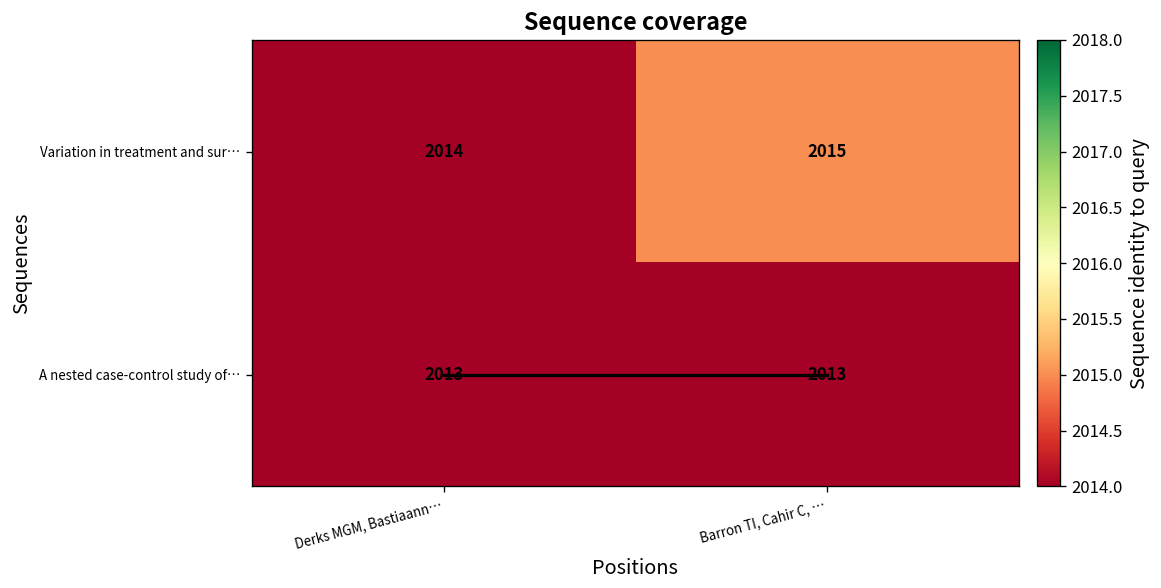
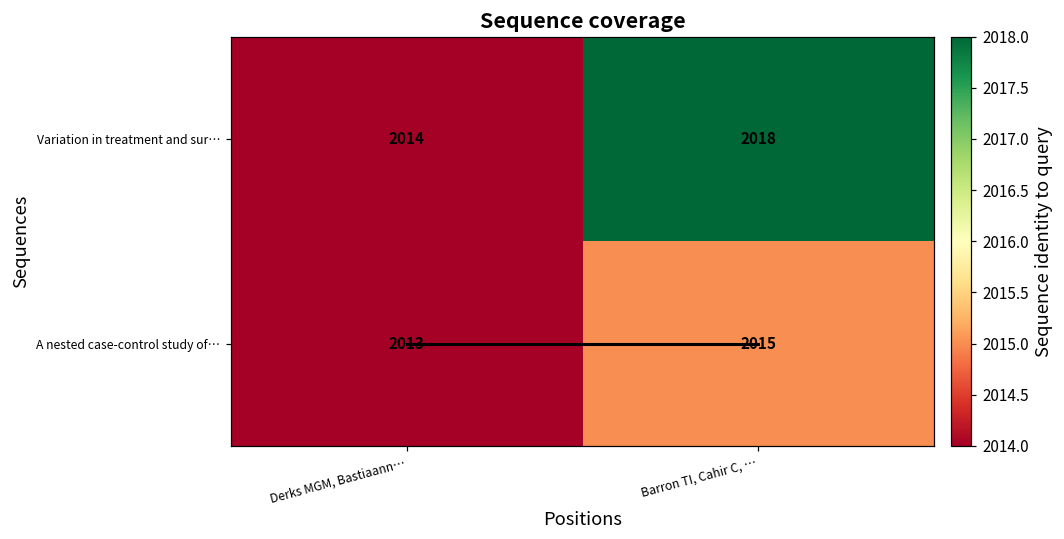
  {
    "Variation in treatment and sur…": {
      "Derks MGM, Bastiaann…": 2014,
-     "Barron TI, Cahir C, …": 2015
+     "Barron TI, Cahir C, …": 2018
    },
    "A nested case-control study of…": {
-     "Barron TI, Cahir C, …": 2013
+     "Barron TI, Cahir C, …": 2015
    }
  }
